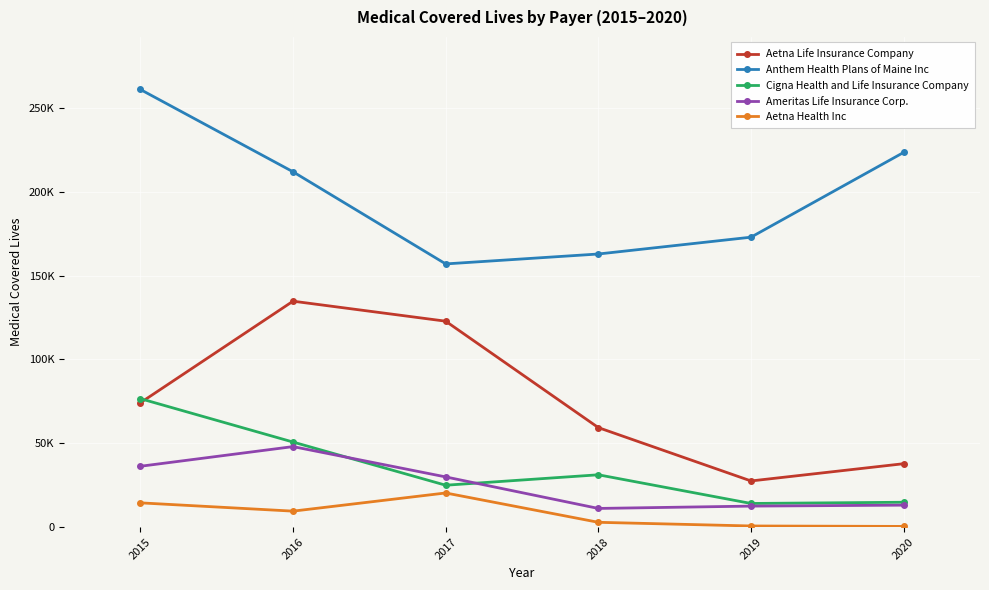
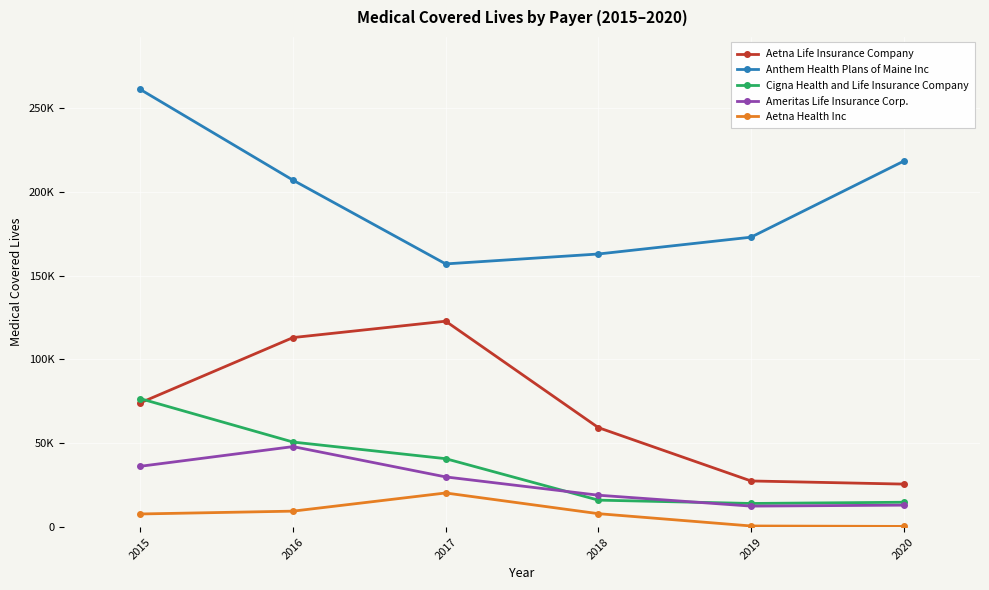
  {
    "Aetna Life Insurance Company": {
      "2015": 74000,
-     "2016": 135000,
+     "2016": 113000,
      "2017": 123000,
      "2018": 59000,
      "2019": 28000,
-     "2020": 38000
+     "2020": 26000
    },
    "Anthem Health Plans of Maine Inc": {
      "2015": 261000,
-     "2016": 212000,
+     "2016": 207000,
      "2017": 157000,
      "2018": 163000,
      "2019": 173000,
-     "2020": 223000
+     "2020": 218000
    },
    "Cigna Health and Life Insurance Company": {
      "2015": 77000,
      "2016": 51000,
-     "2017": 25000,
-     "2018": 31000,
+     "2017": 41000,
+     "2018": 16000,
      "2019": 14000,
      "2020": 15000
    },
    "Ameritas Life Insurance Corp.": {
      "2015": 36000,
      "2016": 48000,
      "2017": 30000,
-     "2018": 11000,
+     "2018": 19000,
      "2019": 13000,
      "2020": 13000
    },
    "Aetna Health Inc": {
-     "2015": 14000,
+     "2015": 8000,
      "2016": 10000,
      "2017": 20000,
-     "2018": 3000,
+     "2018": 8000,
      "2019": 1000,
      "2020": 0
    }
  }
